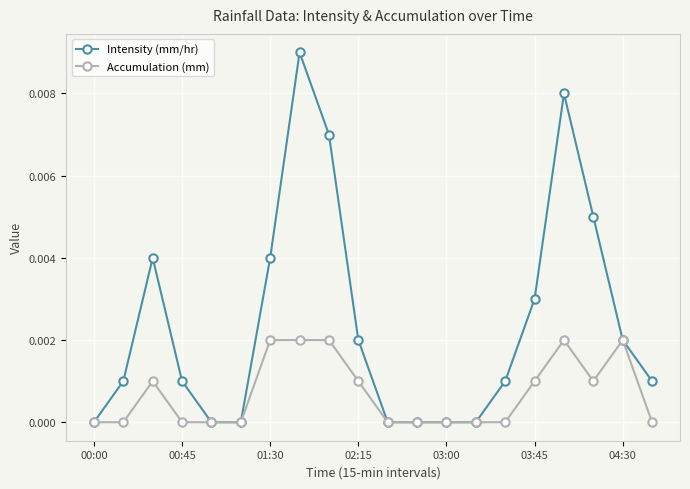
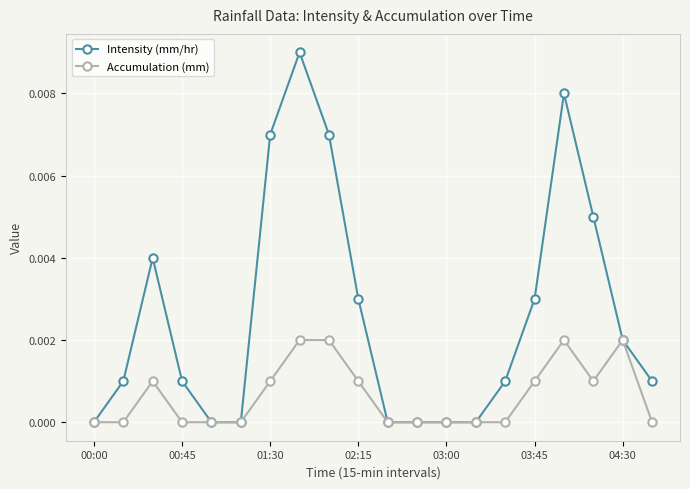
  {
    "Intensity (mm/hr)": {
      "00:45": 0.001,
-     "01:30": 0.004,
-     "02:15": 0.002,
+     "01:30": 0.007,
+     "02:15": 0.003,
      "03:45": 0.003
    },
    "Accumulation (mm)": {
      "00:45": 0.000,
-     "01:30": 0.002,
+     "01:30": 0.001,
      "02:15": 0.001,
      "03:45": 0.001
    }
  }
